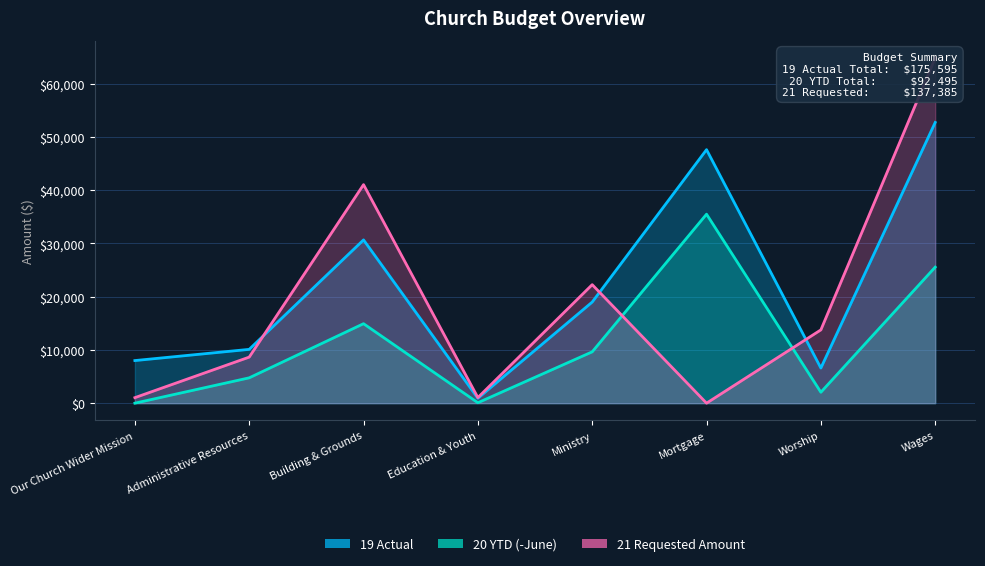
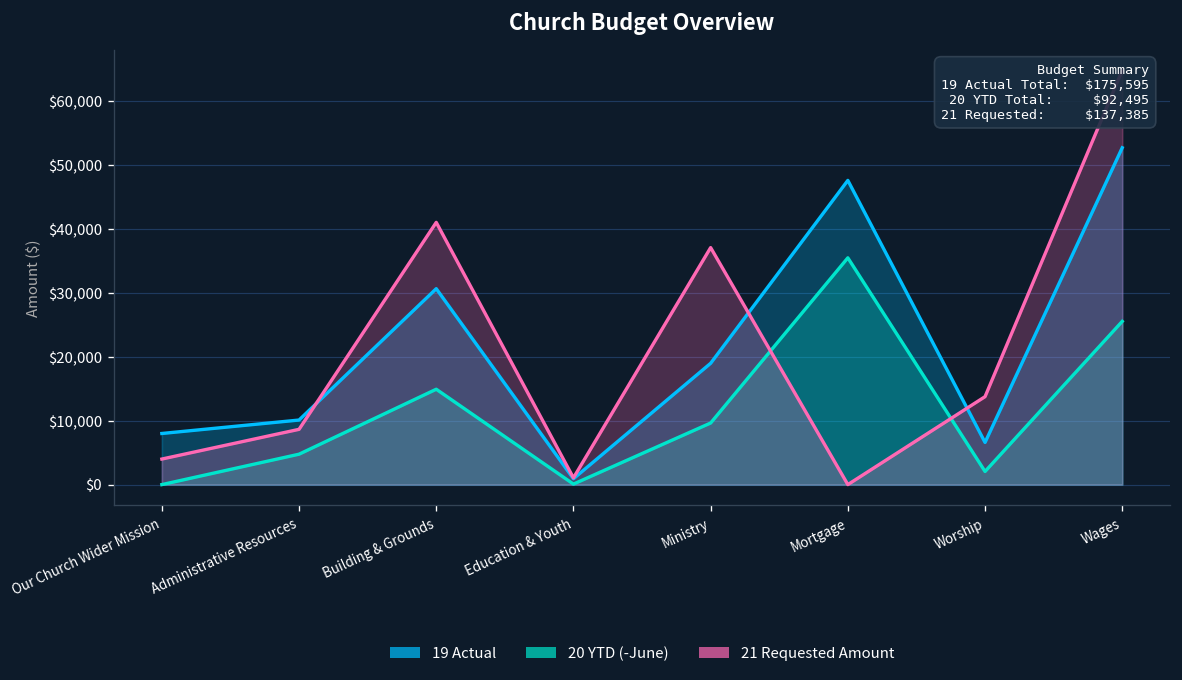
  {
    "21 Requested Amount": {
-     "Our Church Wider Mission": "$1,000",
+     "Our Church Wider Mission": "$4,000",
      "Administrative Resources": "$9,000",
      "Building & Grounds": "$41,000",
-     "Ministry": "$22,000",
+     "Ministry": "$37,000",
      "Mortgage": "$0",
      "Worship": "$14,000"
    }
  }
